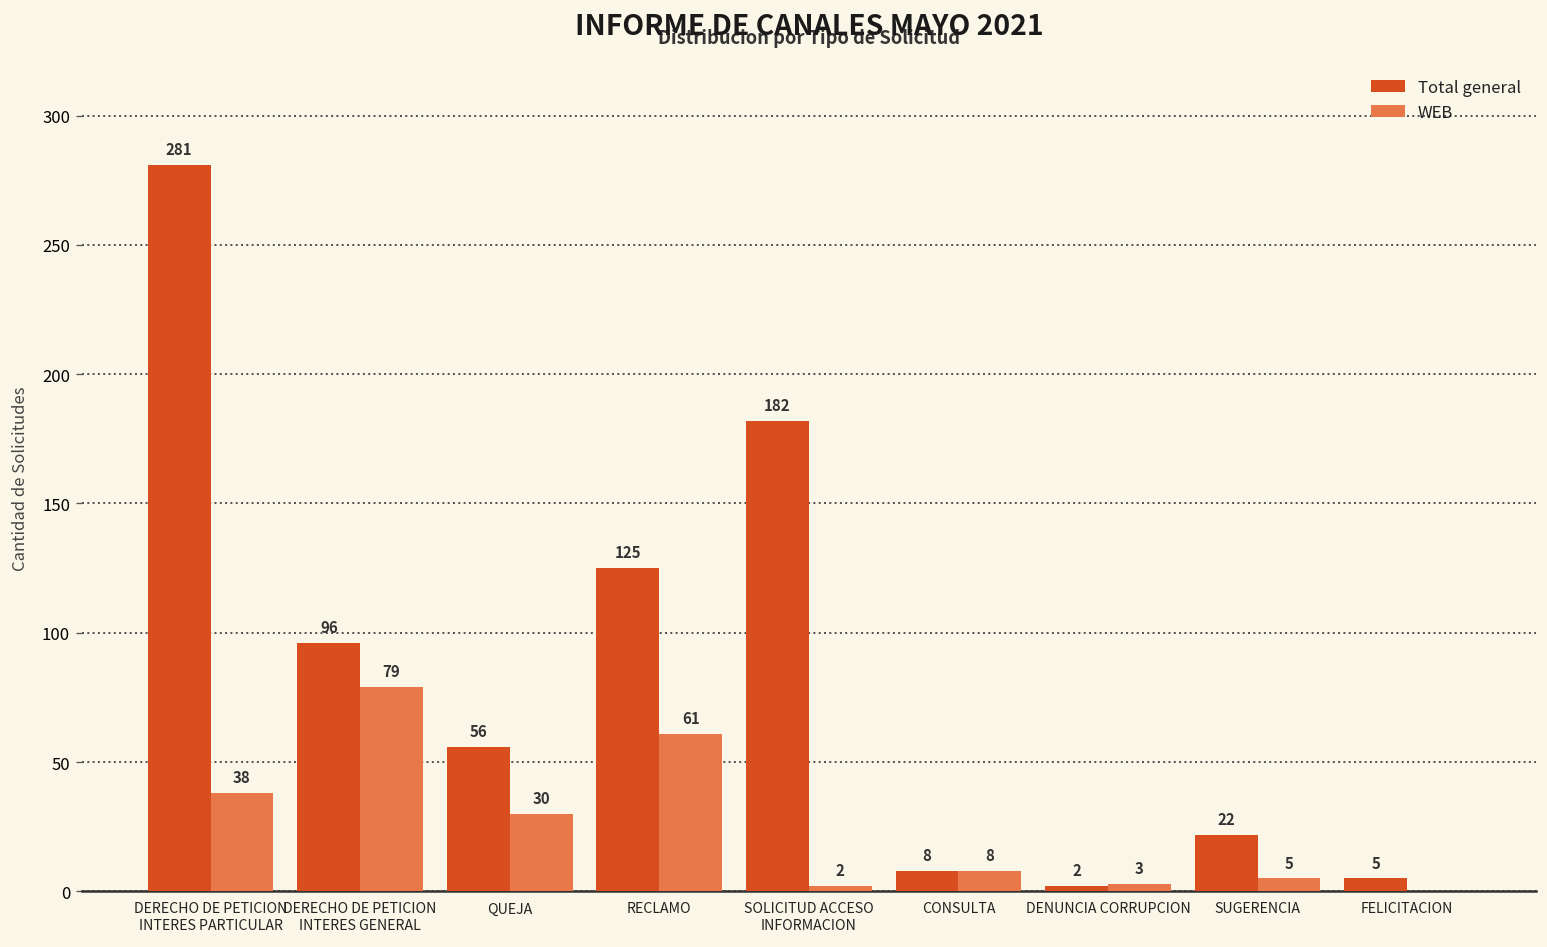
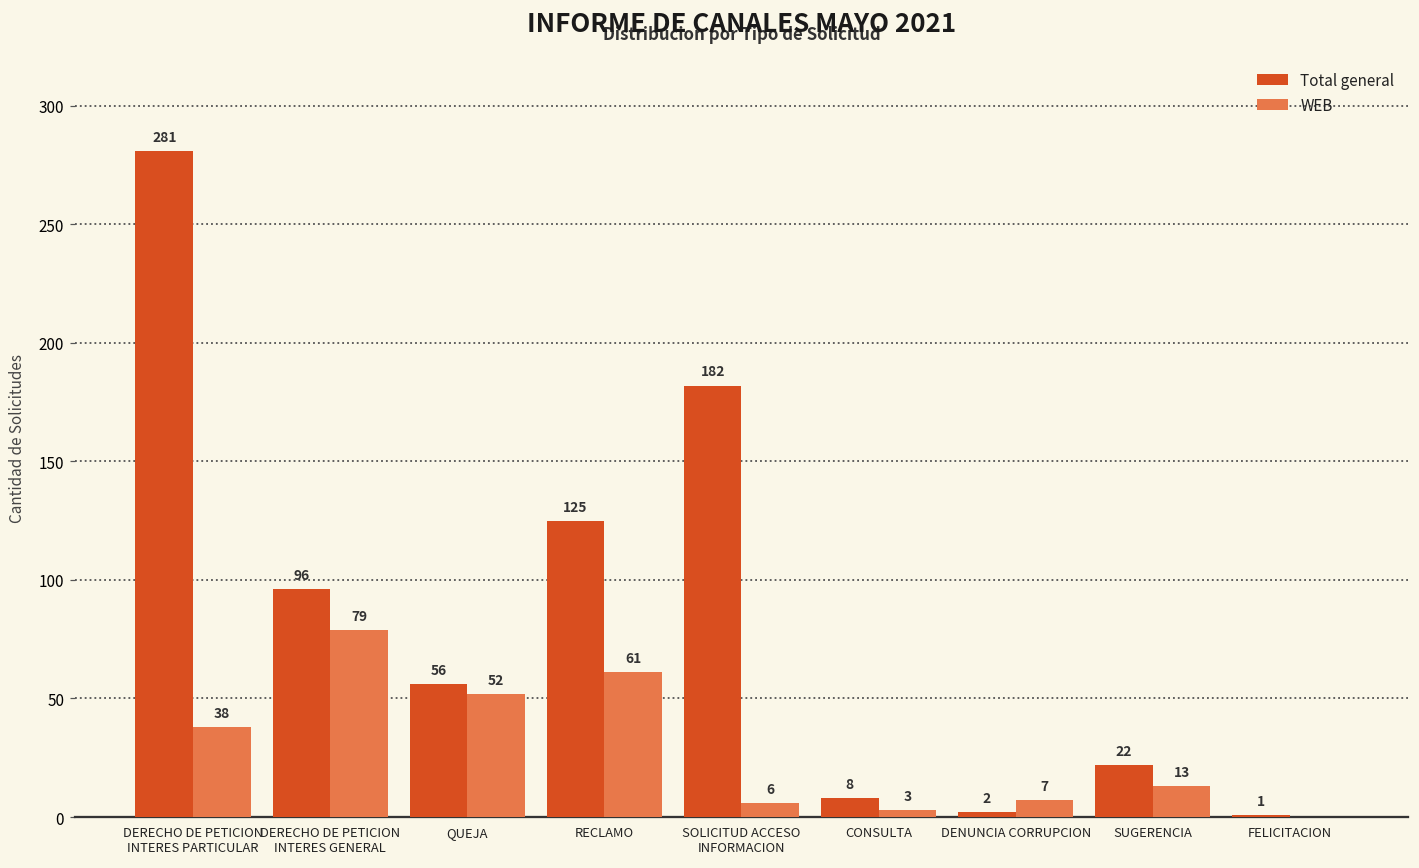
  {
    "Total general": {
      "DERECHO DE PETICION INTERES PARTICULAR": 281,
      "DERECHO DE PETICION INTERES GENERAL": 96,
      "QUEJA": 56,
      "RECLAMO": 125,
      "SOLICITUD ACCESO INFORMACION": 182,
      "CONSULTA": 8,
      "DENUNCIA CORRUPCION": 2,
      "SUGERENCIA": 22,
-     "FELICITACION": 5
+     "FELICITACION": 1
    },
    "WEB": {
      "DERECHO DE PETICION INTERES PARTICULAR": 38,
      "DERECHO DE PETICION INTERES GENERAL": 79,
-     "QUEJA": 30,
+     "QUEJA": 52,
      "RECLAMO": 61,
-     "SOLICITUD ACCESO INFORMACION": 2,
-     "CONSULTA": 8,
-     "DENUNCIA CORRUPCION": 3,
-     "SUGERENCIA": 5
+     "SOLICITUD ACCESO INFORMACION": 6,
+     "CONSULTA": 3,
+     "DENUNCIA CORRUPCION": 7,
+     "SUGERENCIA": 13
    }
  }
